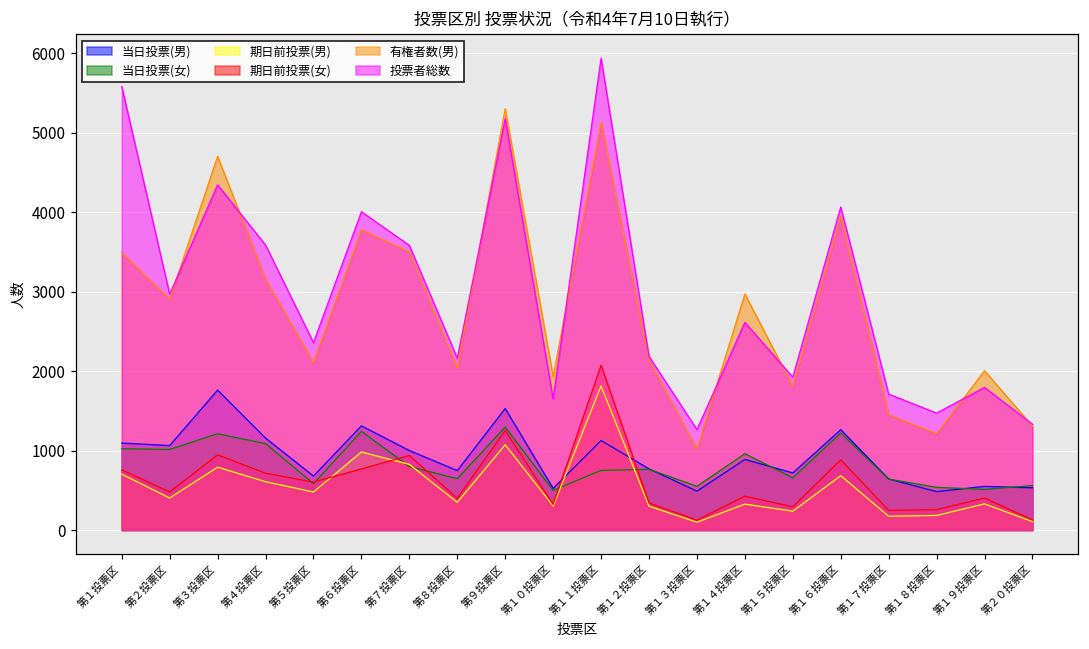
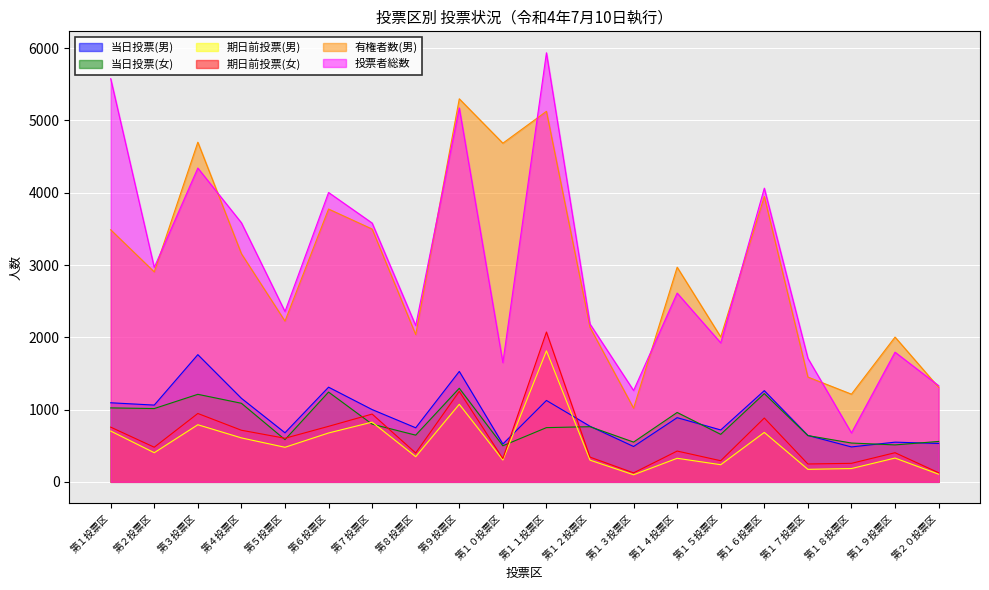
  {
    "当日投票(男)": {
      "第１投票区": 1100,
      "第２投票区": 1100,
      "第３投票区": 1800,
      "第４投票区": 1200,
      "第５投票区": 700,
      "第６投票区": 1300,
      "第７投票区": 1000,
      "第８投票区": 700,
      "第９投票区": 1500,
      "第１１投票区": 1100,
      "第１３投票区": 500,
      "第１４投票区": 900,
      "第１５投票区": 700,
      "第１６投票区": 1300,
      "第１８投票区": 500,
      "第１９投票区": 500
    },
    "当日投票(女)": {
      "第１投票区": 1000,
      "第２投票区": 1000,
      "第３投票区": 1200,
      "第４投票区": 1100,
      "第６投票区": 1200,
      "第８投票区": 600,
      "第９投票区": 1300,
      "第１１投票区": 800,
      "第１３投票区": 600,
      "第１４投票区": 1000,
      "第１５投票区": 700,
      "第１６投票区": 1200,
      "第１８投票区": 500,
      "第１９投票区": 500
    },
    "期日前投票(男)": {
      "第１投票区": 700,
      "第２投票区": 400,
      "第３投票区": 800,
      "第４投票区": 600,
      "第５投票区": 500,
-     "第６投票区": 1000,
+     "第６投票区": 700,
      "第８投票区": 300,
      "第９投票区": 1100,
      "第１１投票区": 1800,
      "第１２投票区": 300,
      "第１４投票区": 300,
      "第１５投票区": 200,
      "第１６投票区": 700,
      "第１７投票区": 200,
      "第１８投票区": 200,
      "第１９投票区": 300
    },
    "期日前投票(女)": {
      "第１投票区": 800,
      "第２投票区": 500,
      "第３投票区": 900,
      "第４投票区": 700,
      "第６投票区": 800,
      "第７投票区": 900,
      "第８投票区": 400,
      "第９投票区": 1300,
      "第１１投票区": 2100,
      "第１２投票区": 300,
      "第１４投票区": 400,
      "第１５投票区": 300,
      "第１６投票区": 900,
      "第１７投票区": 200,
      "第１８投票区": 300,
      "第１９投票区": 400
    },
    "有権者数(男)": {
      "第１投票区": 3500,
      "第２投票区": 2900,
      "第３投票区": 4700,
      "第４投票区": 3200,
-     "第５投票区": 2100,
+     "第５投票区": 2200,
      "第６投票区": 3800,
      "第７投票区": 3500,
      "第８投票区": 2000,
      "第９投票区": 5300,
-     "第１０投票区": 1900,
+     "第１０投票区": 4700,
      "第１１投票区": 5100,
      "第１２投票区": 2100,
      "第１３投票区": 1000,
      "第１４投票区": 3000,
-     "第１５投票区": 1800,
+     "第１５投票区": 2000,
      "第１６投票区": 3900,
      "第１７投票区": 1500,
      "第１８投票区": 1200,
      "第１９投票区": 2000
    },
    "投票者総数": {
      "第１投票区": 5600,
      "第２投票区": 3000,
      "第３投票区": 4300,
      "第４投票区": 3600,
      "第５投票区": 2400,
      "第６投票区": 4000,
      "第７投票区": 3600,
      "第８投票区": 2200,
      "第９投票区": 5200,
      "第１０投票区": 1700,
      "第１１投票区": 5900,
      "第１２投票区": 2200,
      "第１３投票区": 1300,
      "第１４投票区": 2600,
      "第１５投票区": 1900,
      "第１６投票区": 4100,
      "第１７投票区": 1700,
-     "第１８投票区": 1500,
+     "第１８投票区": 700,
      "第１９投票区": 1800
    }
  }
